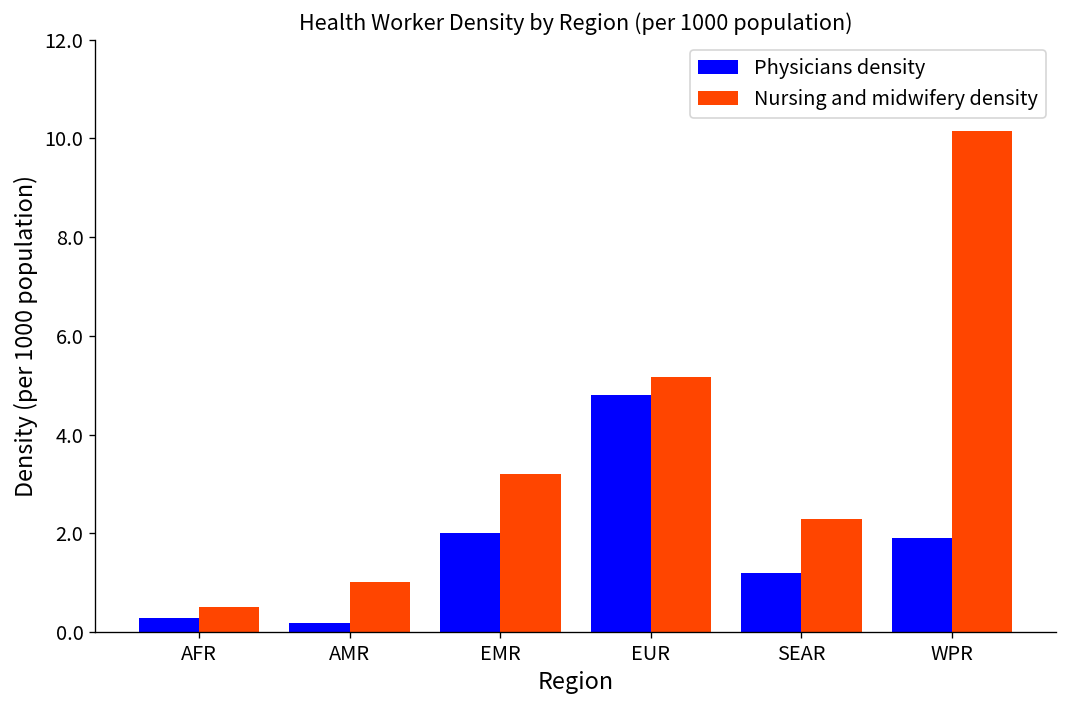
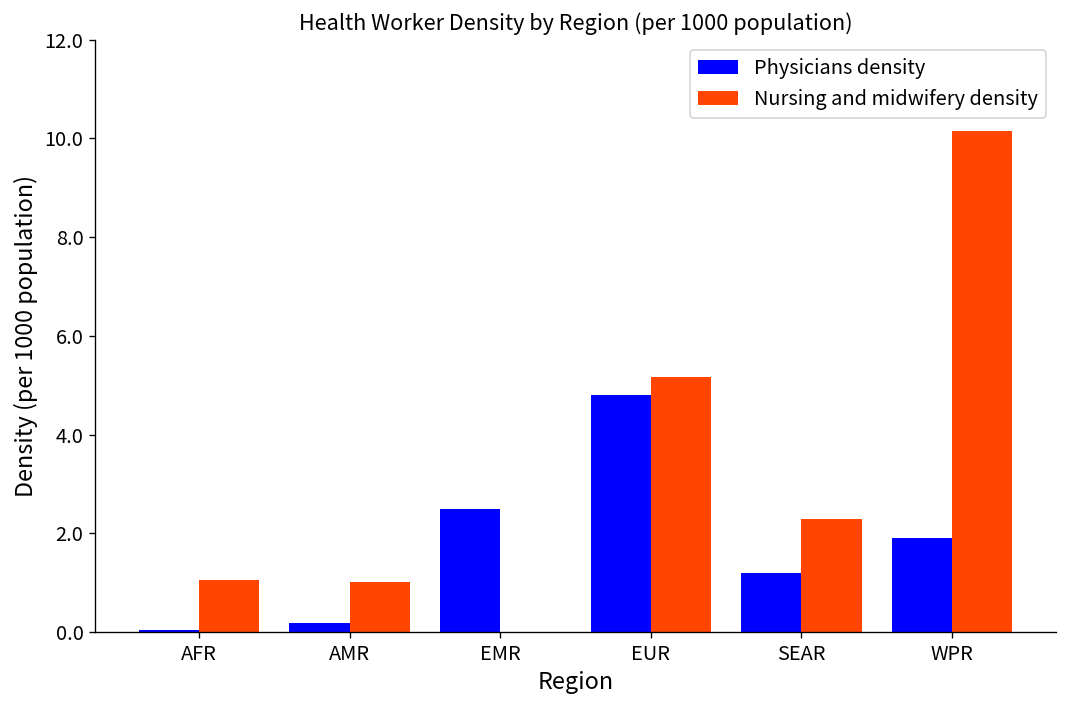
  {
    "Physicians density": {
-     "AFR": 0.3,
+     "AFR": 0.0,
      "AMR": 0.2,
-     "EMR": 2.0,
+     "EMR": 2.5,
      "EUR": 4.8,
      "SEAR": 1.2,
      "WPR": 1.9
    },
    "Nursing and midwifery density": {
-     "AFR": 0.5,
+     "AFR": 1.1,
      "AMR": 1.0,
-     "EMR": 3.2,
+     "EMR": 0.0,
      "EUR": 5.2,
      "SEAR": 2.3,
      "WPR": 10.1
    }
  }
